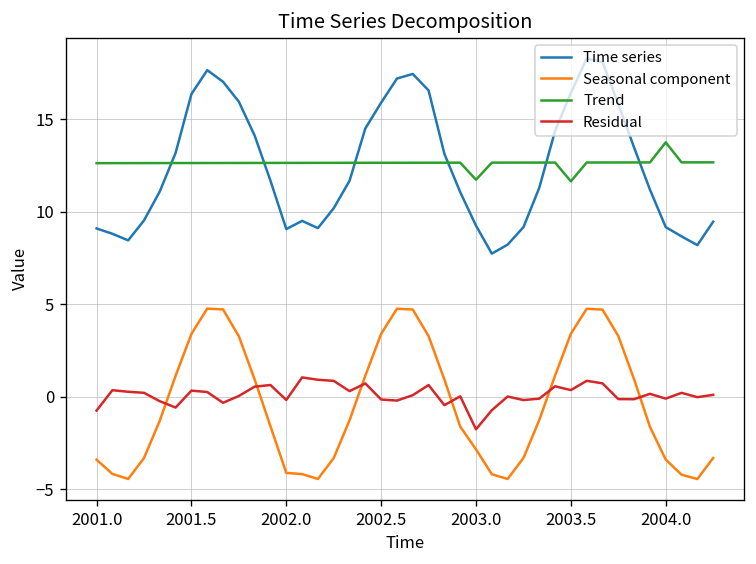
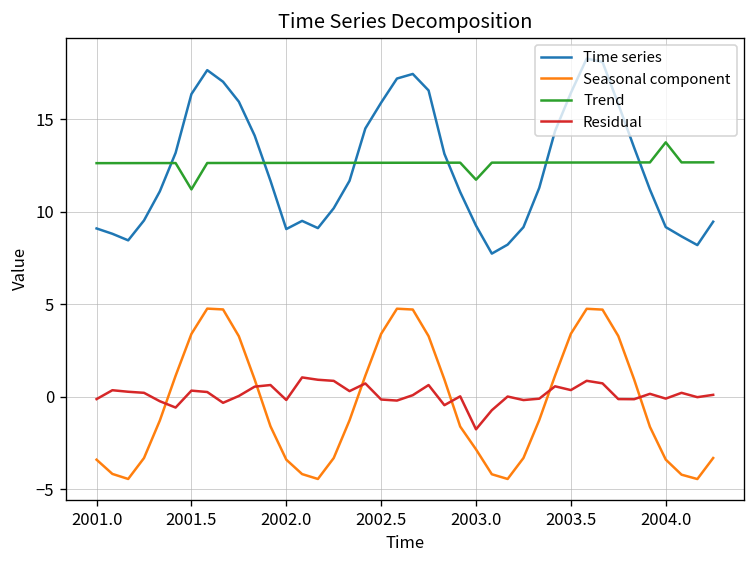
  {
    "Time series": {
      "2001.0": 9.1,
      "2001.5": 16.4,
      "2002.0": 9.1,
      "2002.5": 15.9,
      "2003.0": 9.2,
      "2004.0": 9.2
    },
    "Seasonal component": {
      "2001.0": -3.4,
      "2001.5": 3.4,
-     "2002.0": -4.1,
+     "2002.0": -3.4,
      "2002.5": 3.4,
      "2003.0": -2.8,
      "2003.5": 3.4,
      "2004.0": -3.4
    },
    "Trend": {
      "2001.0": 12.6,
-     "2001.5": 12.6,
+     "2001.5": 11.2,
      "2002.0": 12.6,
      "2002.5": 12.6,
      "2003.0": 11.7,
-     "2003.5": 11.6,
+     "2003.5": 12.7,
      "2004.0": 13.7
    },
    "Residual": {
-     "2001.0": -0.7,
+     "2001.0": -0.1,
      "2001.5": 0.3,
      "2002.0": -0.2,
      "2002.5": -0.1,
      "2003.0": -1.8,
      "2003.5": 0.4,
      "2004.0": -0.1
    }
  }
